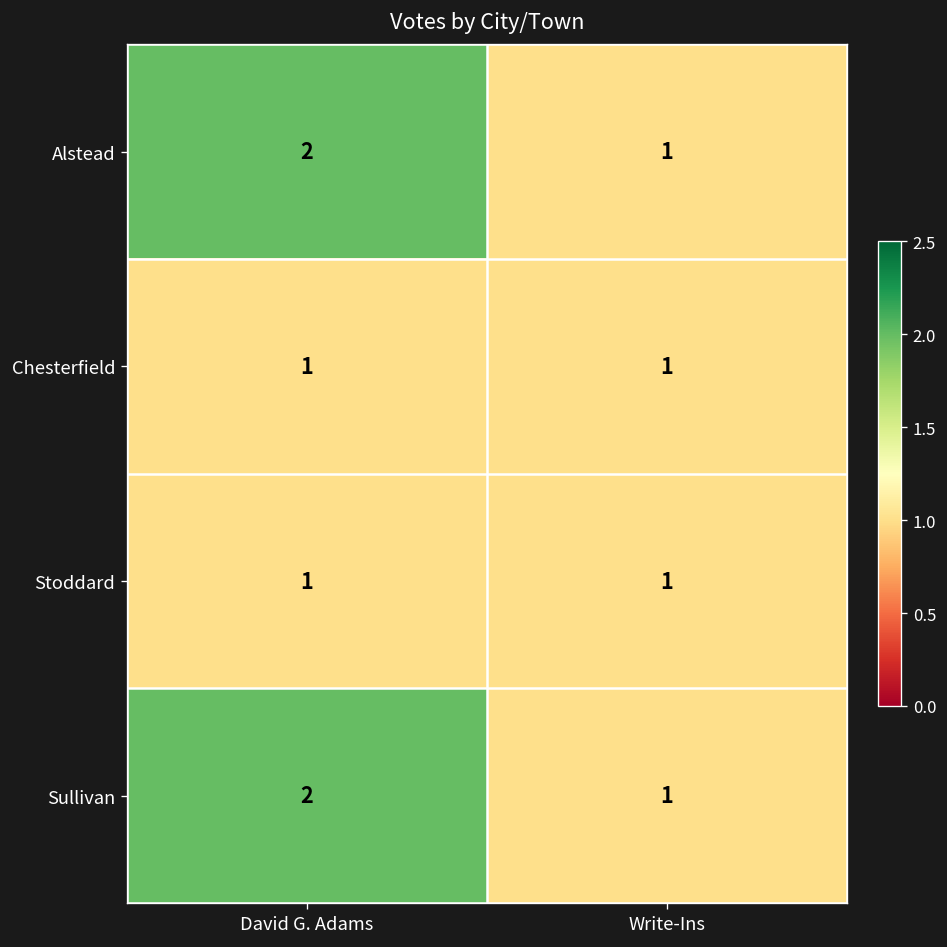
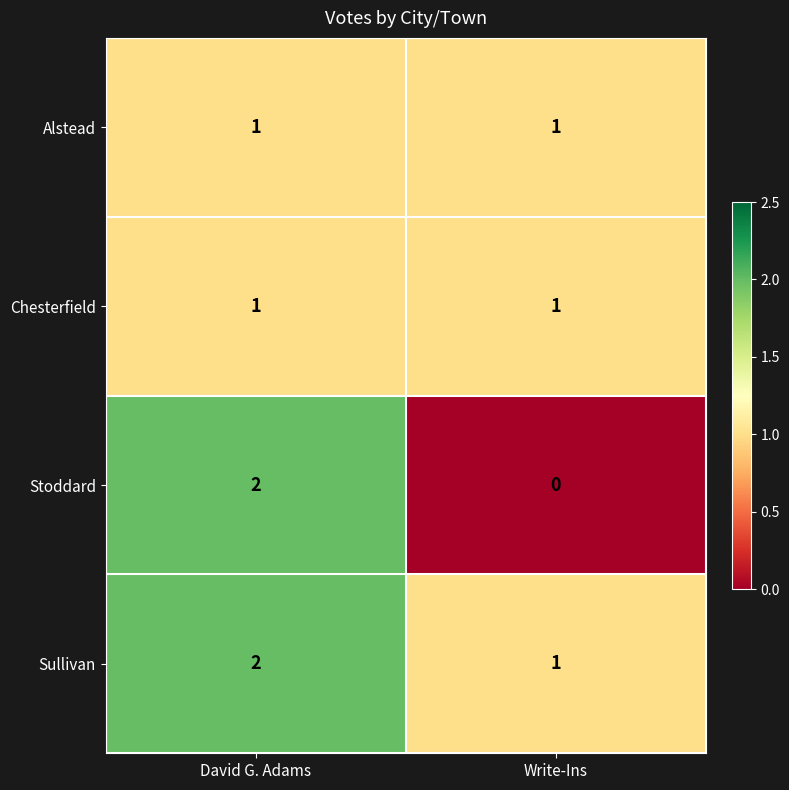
  {
    "Alstead": {
-     "David G. Adams": 2,
+     "David G. Adams": 1,
      "Write-Ins": 1
    },
    "Chesterfield": {
      "David G. Adams": 1,
      "Write-Ins": 1
    },
    "Stoddard": {
-     "David G. Adams": 1,
-     "Write-Ins": 1
+     "David G. Adams": 2,
+     "Write-Ins": 0
    },
    "Sullivan": {
      "David G. Adams": 2,
      "Write-Ins": 1
    }
  }
